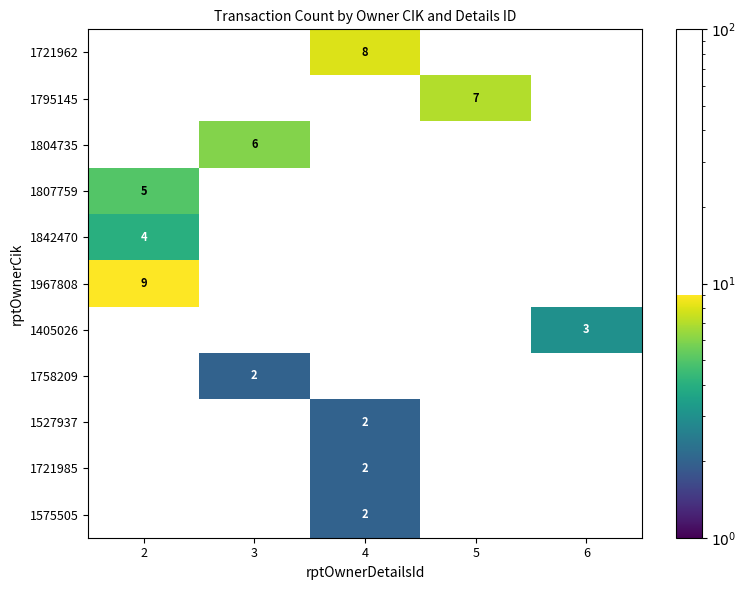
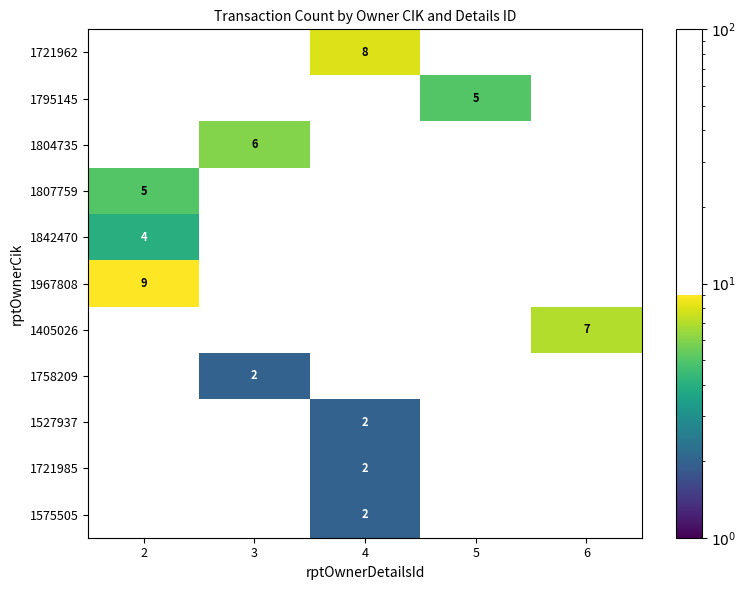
  {
    "1721962": {
      "4": 8
    },
    "1795145": {
-     "5": 7
+     "5": 5
    },
    "1804735": {
      "3": 6
    },
    "1807759": {
      "2": 5
    },
    "1842470": {
      "2": 4
    },
    "1967808": {
      "2": 9
    },
    "1405026": {
-     "6": 3
+     "6": 7
    },
    "1758209": {
      "3": 2
    },
    "1527937": {
      "4": 2
    },
    "1721985": {
      "4": 2
    },
    "1575505": {
      "4": 2
    }
  }
